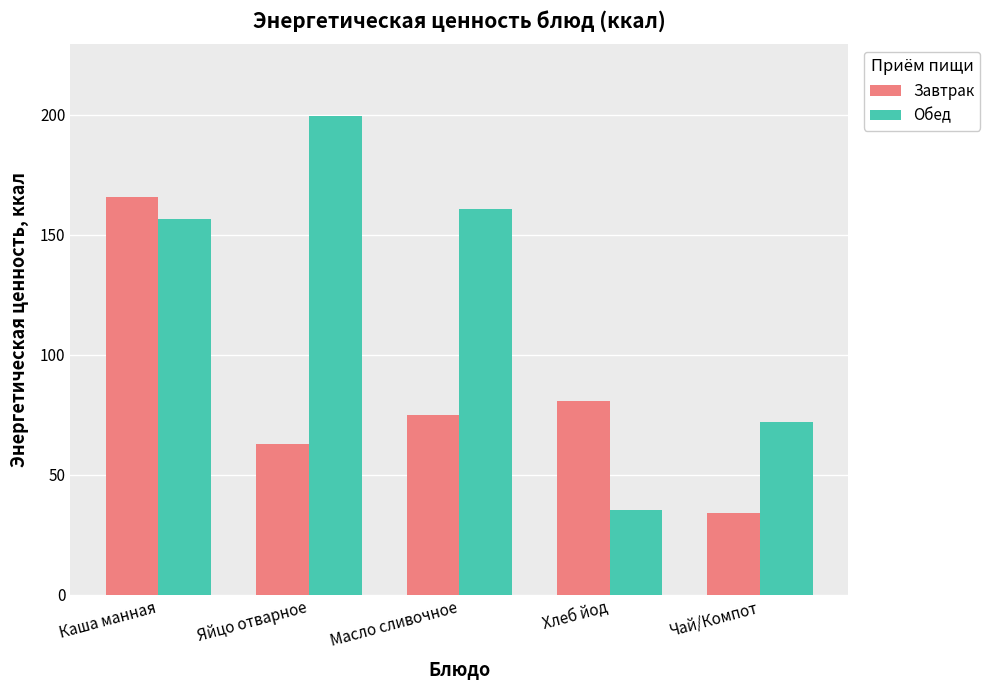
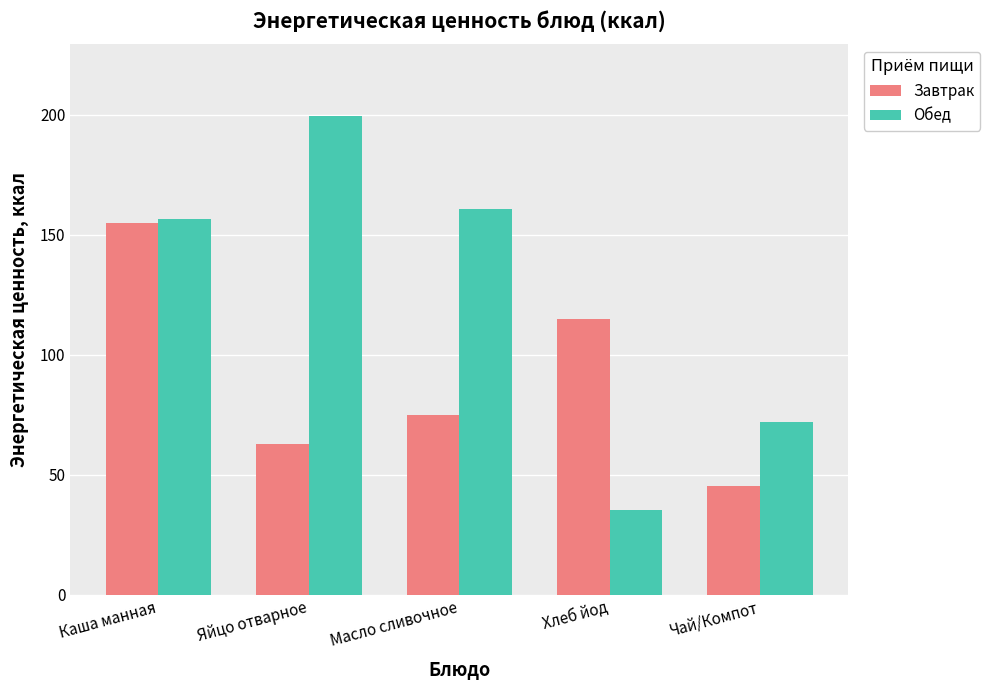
  {
    "Завтрак": {
-     "Каша манная": 166,
+     "Каша манная": 155,
      "Яйцо отварное": 63,
      "Масло сливочное": 75,
-     "Хлеб йод": 81,
-     "Чай/Компот": 34
+     "Хлеб йод": 115,
+     "Чай/Компот": 45
    },
    "Обед": {
      "Каша манная": 157,
      "Яйцо отварное": 199,
      "Масло сливочное": 161,
      "Хлеб йод": 35,
      "Чай/Компот": 72
    }
  }
